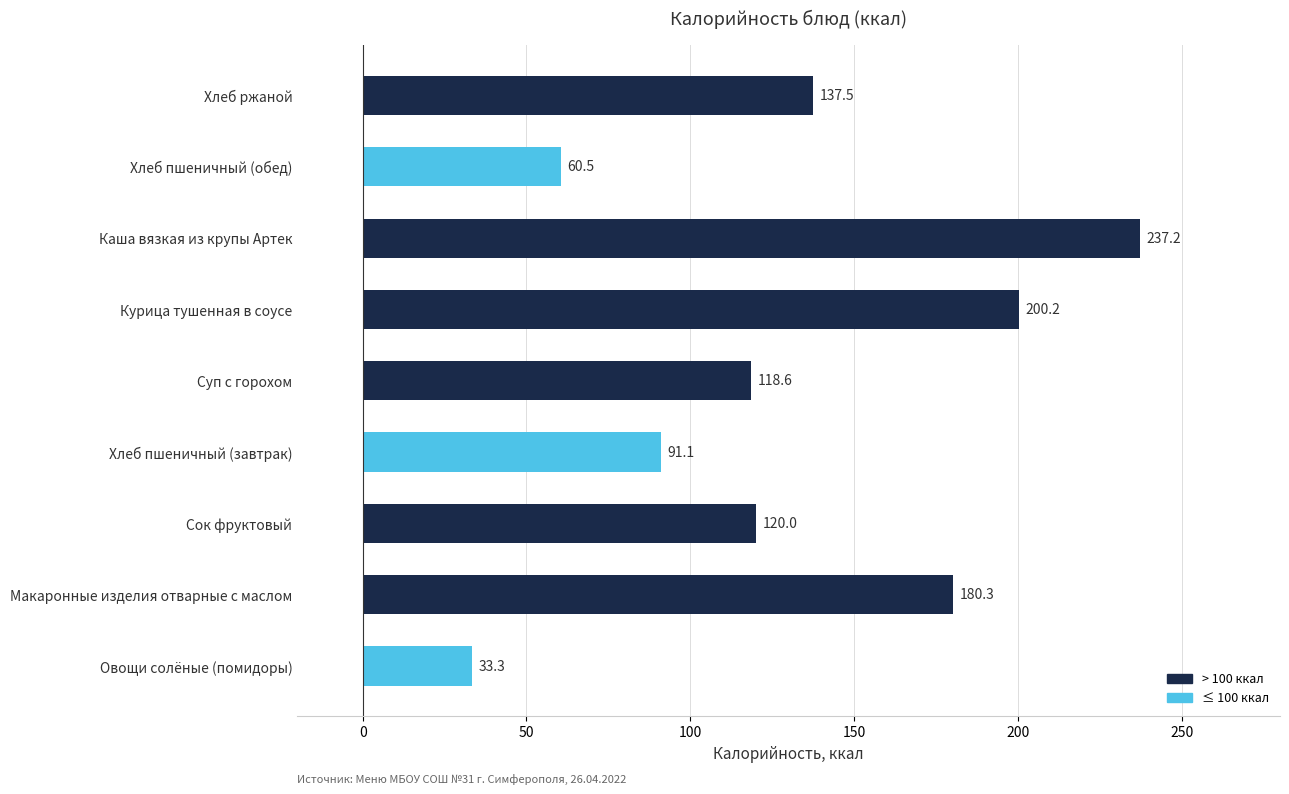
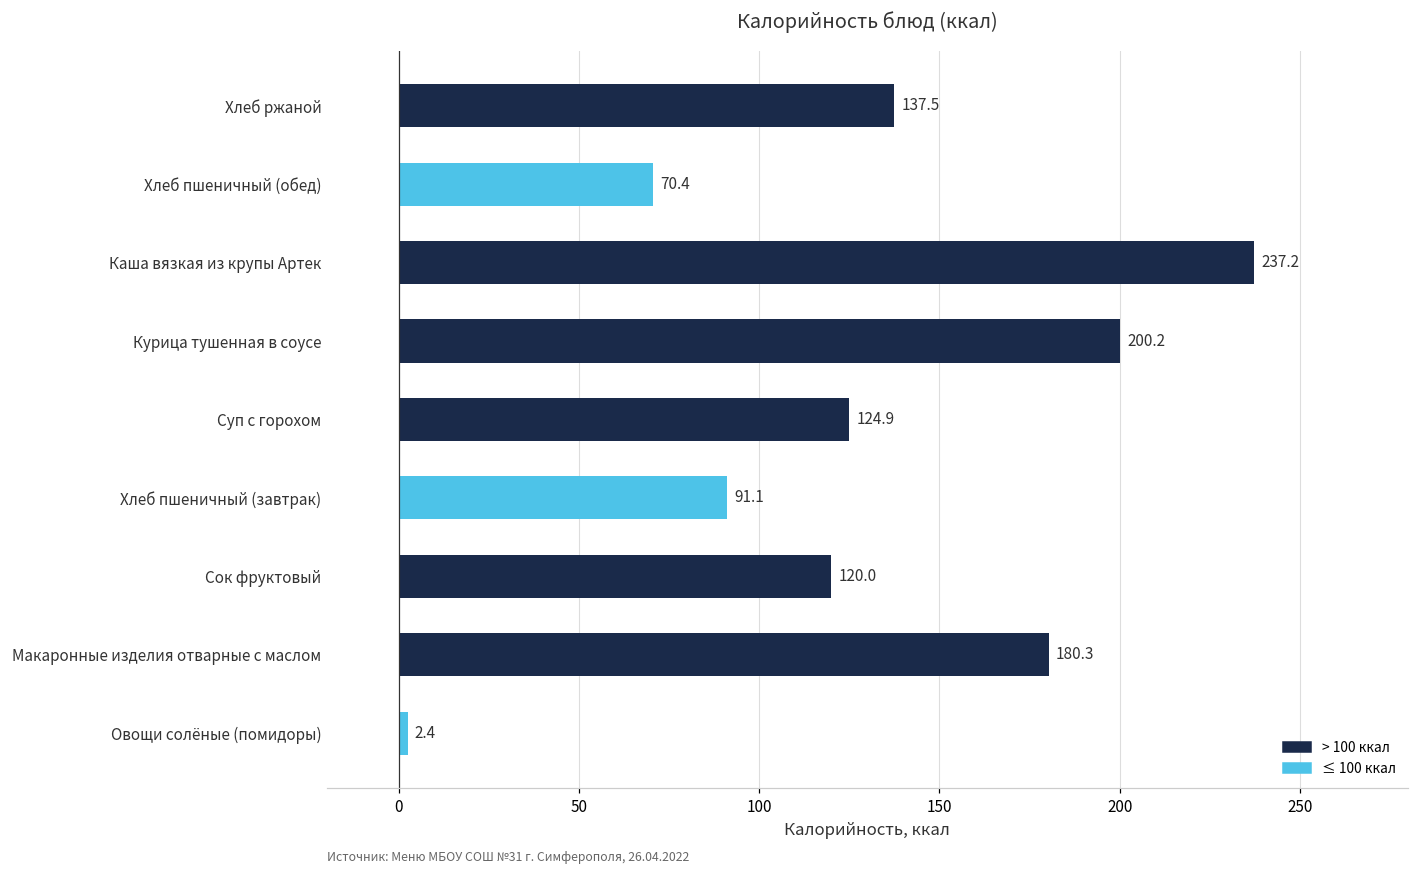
  {
    "Хлеб ржаной": 137.5,
-   "Хлеб пшеничный (обед)": 60.5,
+   "Хлеб пшеничный (обед)": 70.4,
    "Каша вязкая из крупы Артек": 237.2,
    "Курица тушенная в соусе": 200.2,
-   "Суп с горохом": 118.6,
+   "Суп с горохом": 124.9,
    "Хлеб пшеничный (завтрак)": 91.1,
    "Сок фруктовый": 120.0,
    "Макаронные изделия отварные с маслом": 180.3,
-   "Овощи солёные (помидоры)": 33.3
+   "Овощи солёные (помидоры)": 2.4
  }
